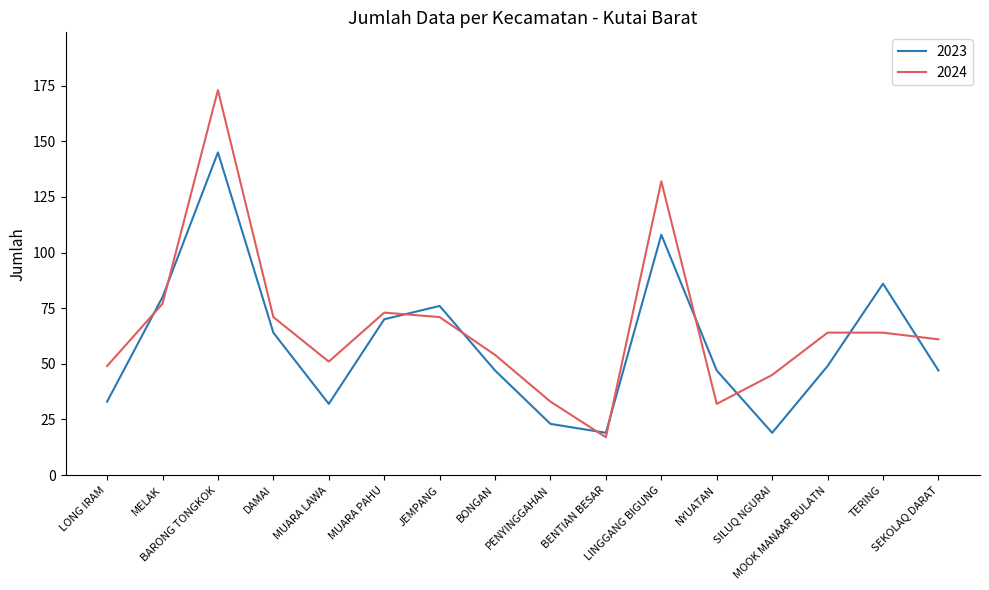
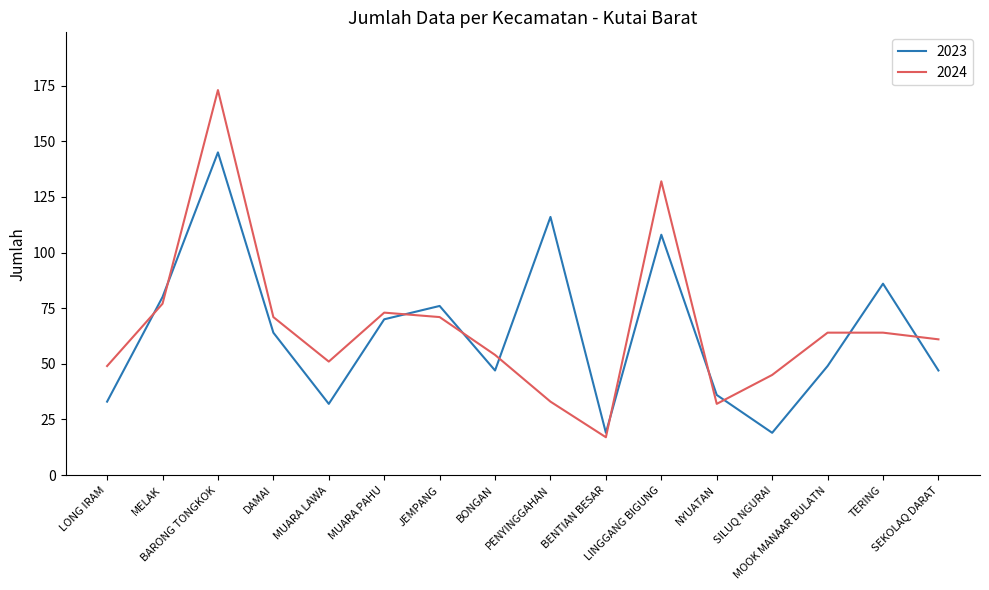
  {
    "2023": {
      "LONG IRAM": 33,
      "MELAK": 80,
      "BARONG TONGKOK": 145,
      "DAMAI": 64,
      "MUARA LAWA": 32,
      "MUARA PAHU": 70,
      "JEMPANG": 76,
      "BONGAN": 47,
-     "PENYINGGAHAN": 23,
+     "PENYINGGAHAN": 116,
      "BENTIAN BESAR": 19,
      "LINGGANG BIGUNG": 108,
-     "NYUATAN": 47,
+     "NYUATAN": 36,
      "SILUQ NGURAI": 19,
      "MOOK MANAAR BULATN": 49,
      "TERING": 86,
      "SEKOLAQ DARAT": 47
    },
    "2024": {
      "LONG IRAM": 49,
      "MELAK": 77,
      "BARONG TONGKOK": 173,
      "DAMAI": 71,
      "MUARA LAWA": 51,
      "MUARA PAHU": 73,
      "JEMPANG": 71,
      "BONGAN": 54,
      "PENYINGGAHAN": 33,
      "BENTIAN BESAR": 17,
      "LINGGANG BIGUNG": 132,
      "NYUATAN": 32,
      "SILUQ NGURAI": 45,
      "MOOK MANAAR BULATN": 64,
      "TERING": 64,
      "SEKOLAQ DARAT": 61
    }
  }
